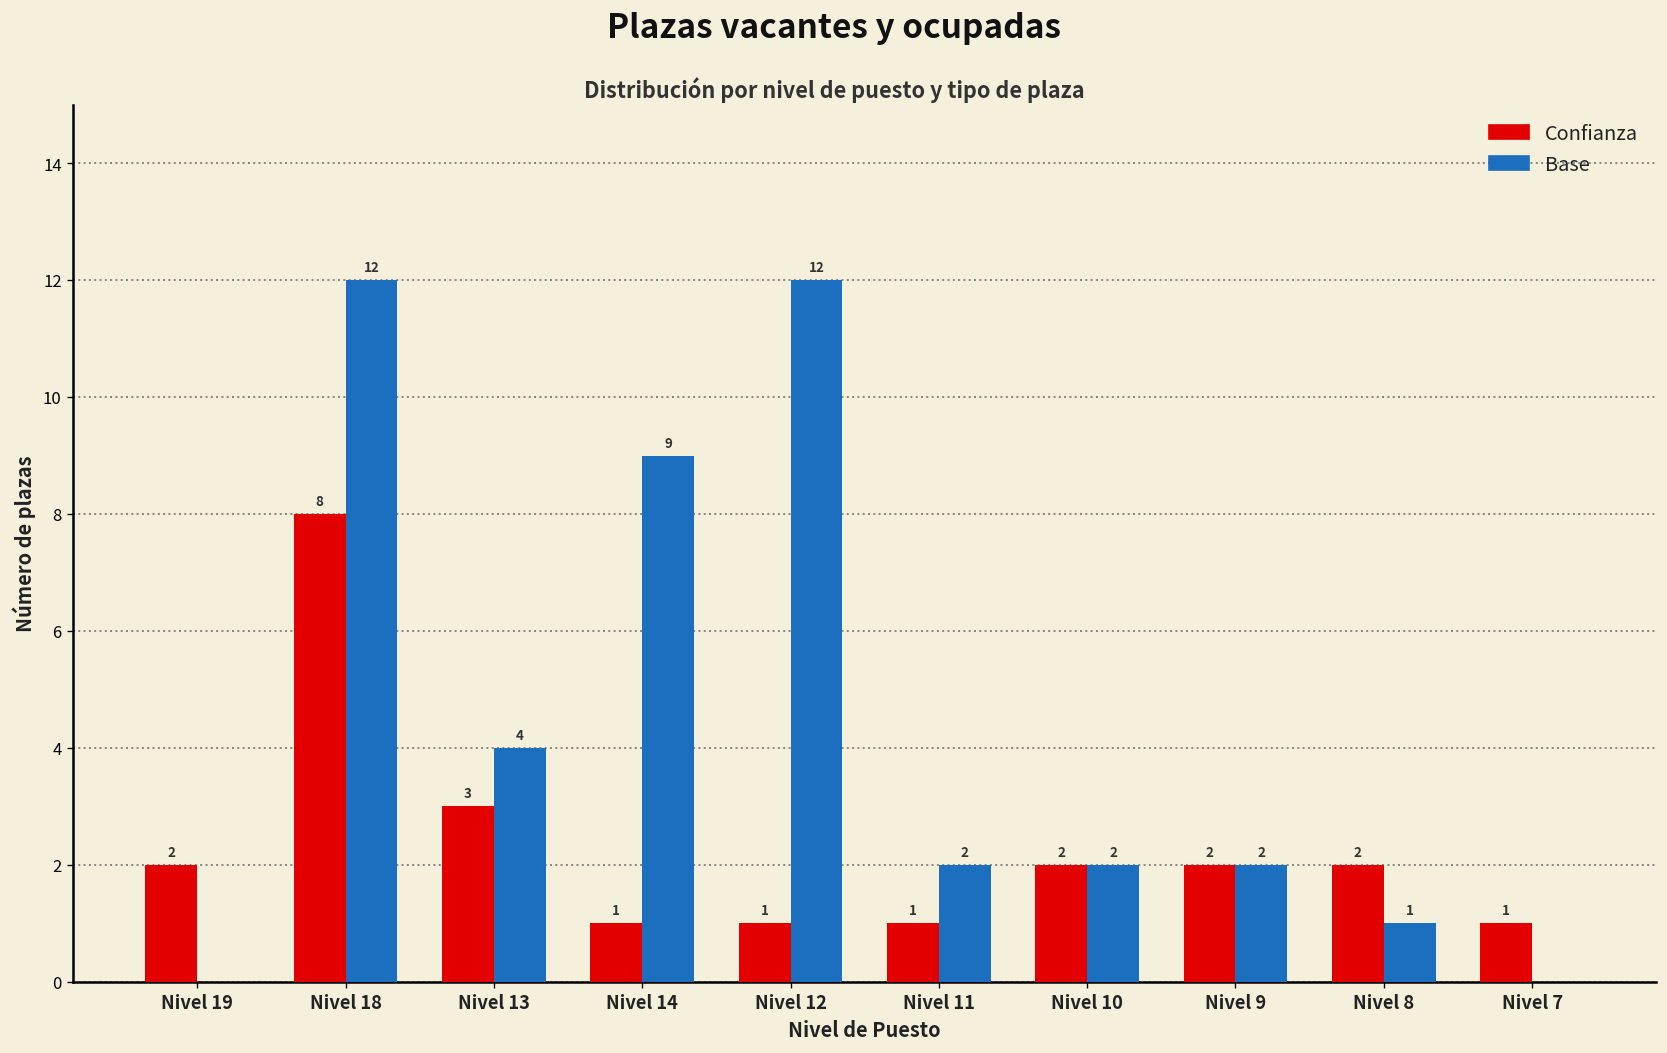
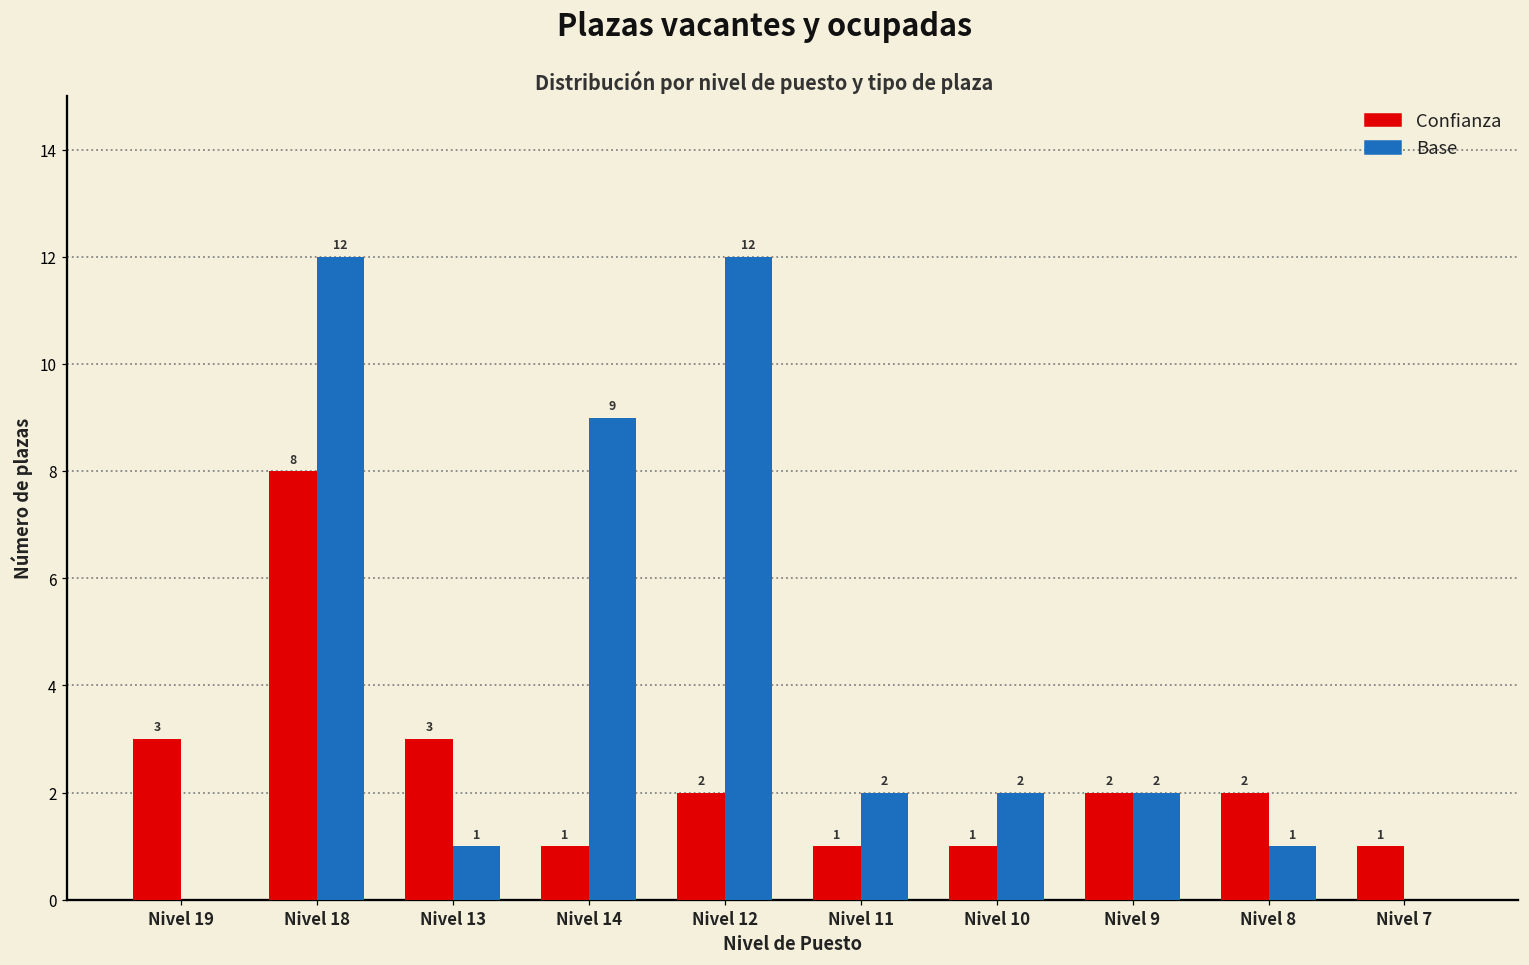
  {
    "Confianza": {
-     "Nivel 19": 2,
+     "Nivel 19": 3,
      "Nivel 18": 8,
      "Nivel 13": 3,
      "Nivel 14": 1,
-     "Nivel 12": 1,
+     "Nivel 12": 2,
      "Nivel 11": 1,
-     "Nivel 10": 2,
+     "Nivel 10": 1,
      "Nivel 9": 2,
      "Nivel 8": 2,
      "Nivel 7": 1
    },
    "Base": {
      "Nivel 18": 12,
-     "Nivel 13": 4,
+     "Nivel 13": 1,
      "Nivel 14": 9,
      "Nivel 12": 12,
      "Nivel 11": 2,
      "Nivel 10": 2,
      "Nivel 9": 2,
      "Nivel 8": 1
    }
  }
